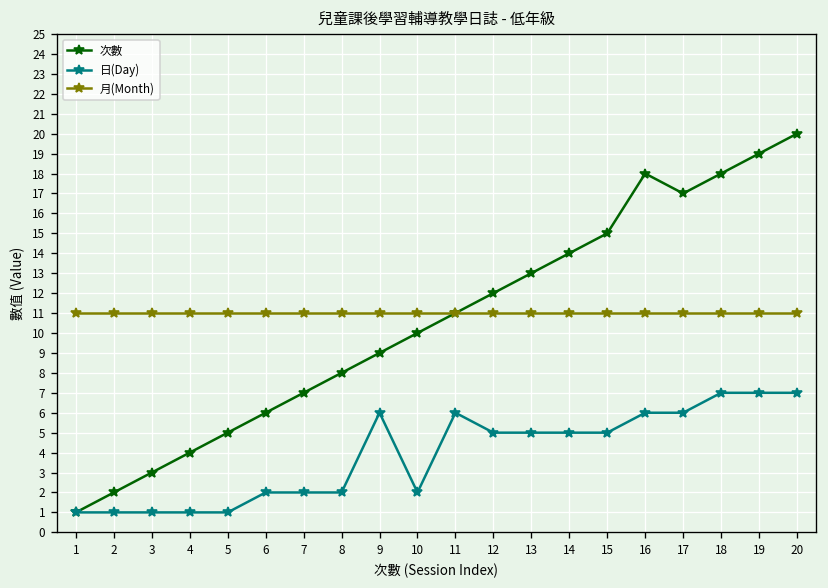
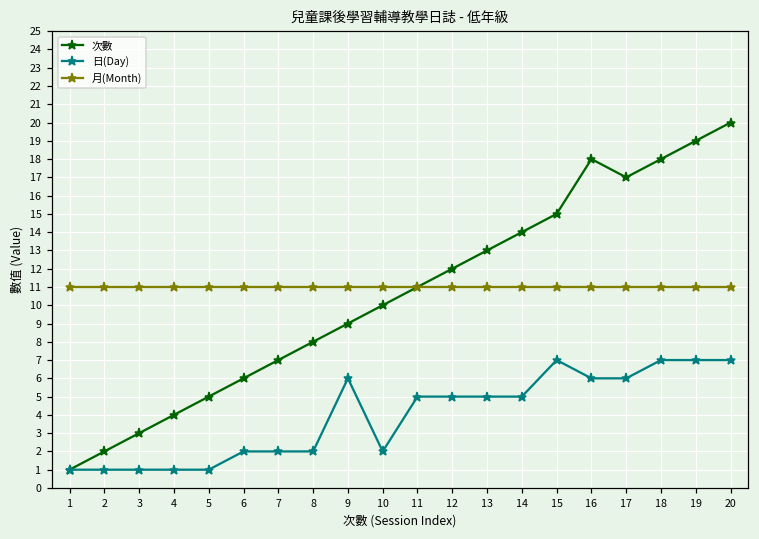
  {
    "次數": {
      "2": 2,
      "3": 3,
      "4": 4,
      "5": 5,
      "6": 6,
      "7": 7,
      "8": 8,
      "9": 9,
      "10": 10,
      "12": 12,
      "13": 13,
      "14": 14,
      "15": 15,
      "16": 18,
      "17": 17,
      "18": 18,
      "19": 19,
      "20": 20
    },
    "日(Day)": {
      "2": 1,
      "3": 1,
      "4": 1,
      "5": 1,
      "6": 2,
      "7": 2,
      "8": 2,
      "9": 6,
      "10": 2,
-     "11": 6,
+     "11": 5,
      "12": 5,
      "13": 5,
      "14": 5,
-     "15": 5,
+     "15": 7,
      "16": 6,
      "17": 6,
      "18": 7,
      "19": 7,
      "20": 7
    },
    "月(Month)": {
      "1": 11,
      "2": 11,
      "3": 11,
      "4": 11,
      "5": 11,
      "6": 11,
      "7": 11,
      "8": 11,
      "9": 11,
      "10": 11,
      "12": 11,
      "13": 11,
      "14": 11,
      "15": 11,
      "16": 11,
      "17": 11,
      "18": 11,
      "19": 11,
      "20": 11
    }
  }
